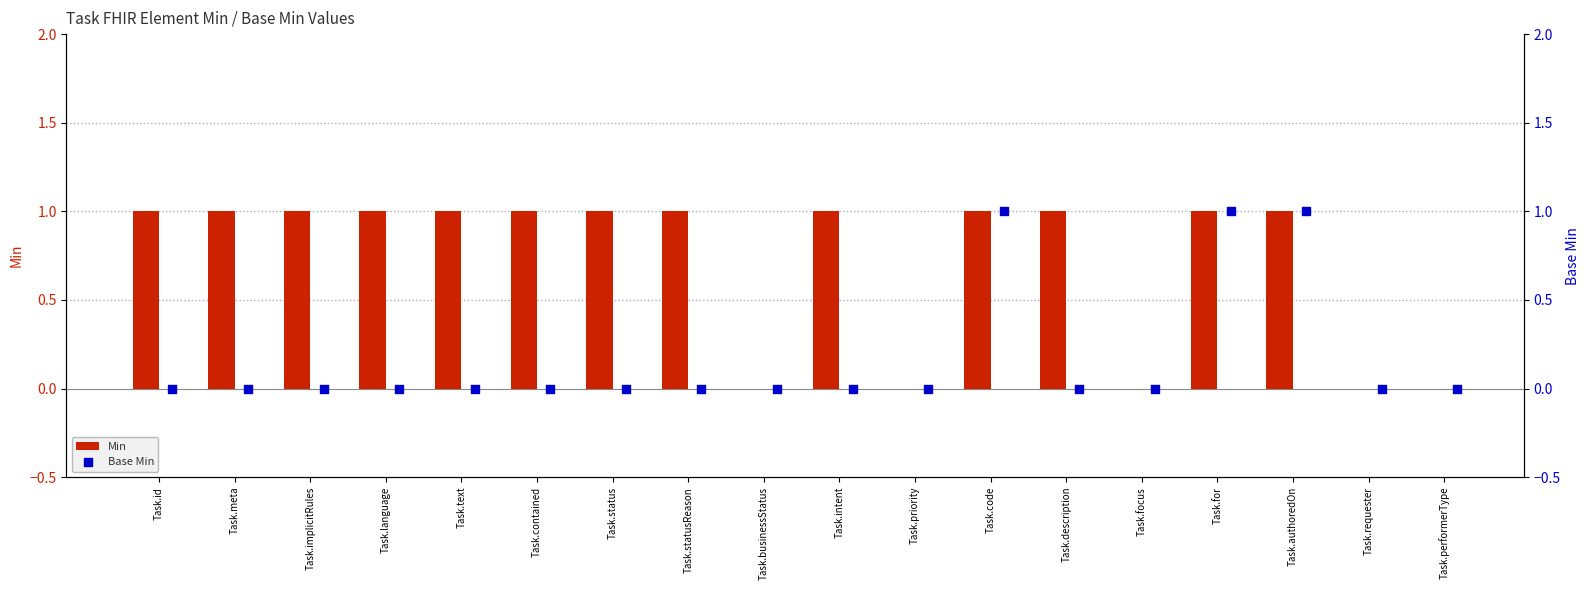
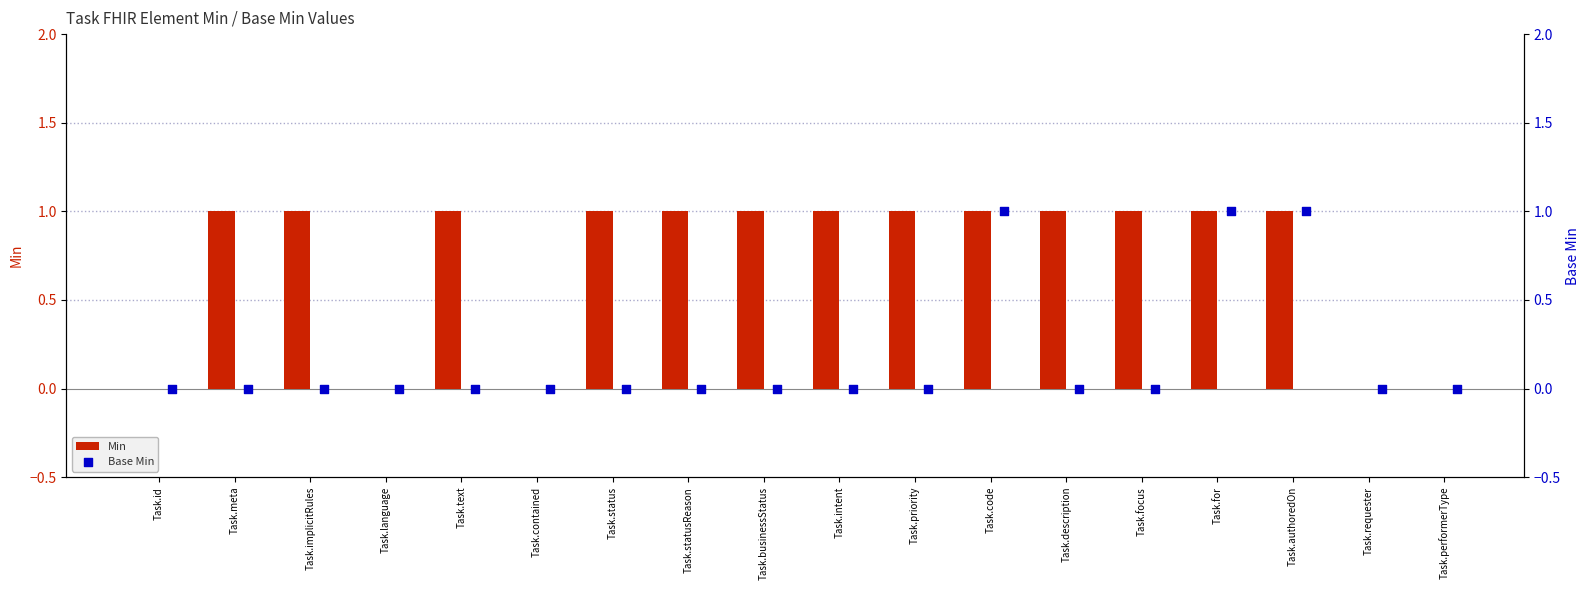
  {
    "Min": {
-     "Task.id": 1,
+     "Task.id": 0,
      "Task.meta": 1,
      "Task.implicitRules": 1,
-     "Task.language": 1,
+     "Task.language": 0,
      "Task.text": 1,
-     "Task.contained": 1,
+     "Task.contained": 0,
      "Task.status": 1,
      "Task.statusReason": 1,
-     "Task.businessStatus": 0,
+     "Task.businessStatus": 1,
      "Task.intent": 1,
-     "Task.priority": 0,
+     "Task.priority": 1,
      "Task.code": 1,
      "Task.description": 1,
-     "Task.focus": 0,
+     "Task.focus": 1,
      "Task.for": 1,
      "Task.authoredOn": 1,
      "Task.requester": 0,
      "Task.performerType": 0
    }
  }
